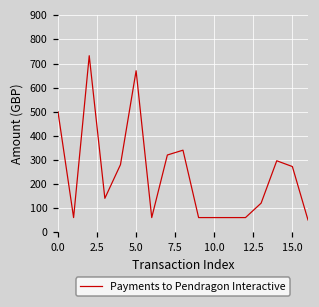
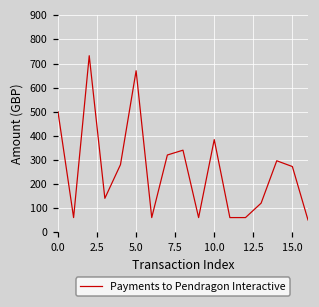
  {
    "0.0": 500,
    "5.0": 670,
-   "10.0": 60,
+   "10.0": 380,
    "15.0": 270
  }
